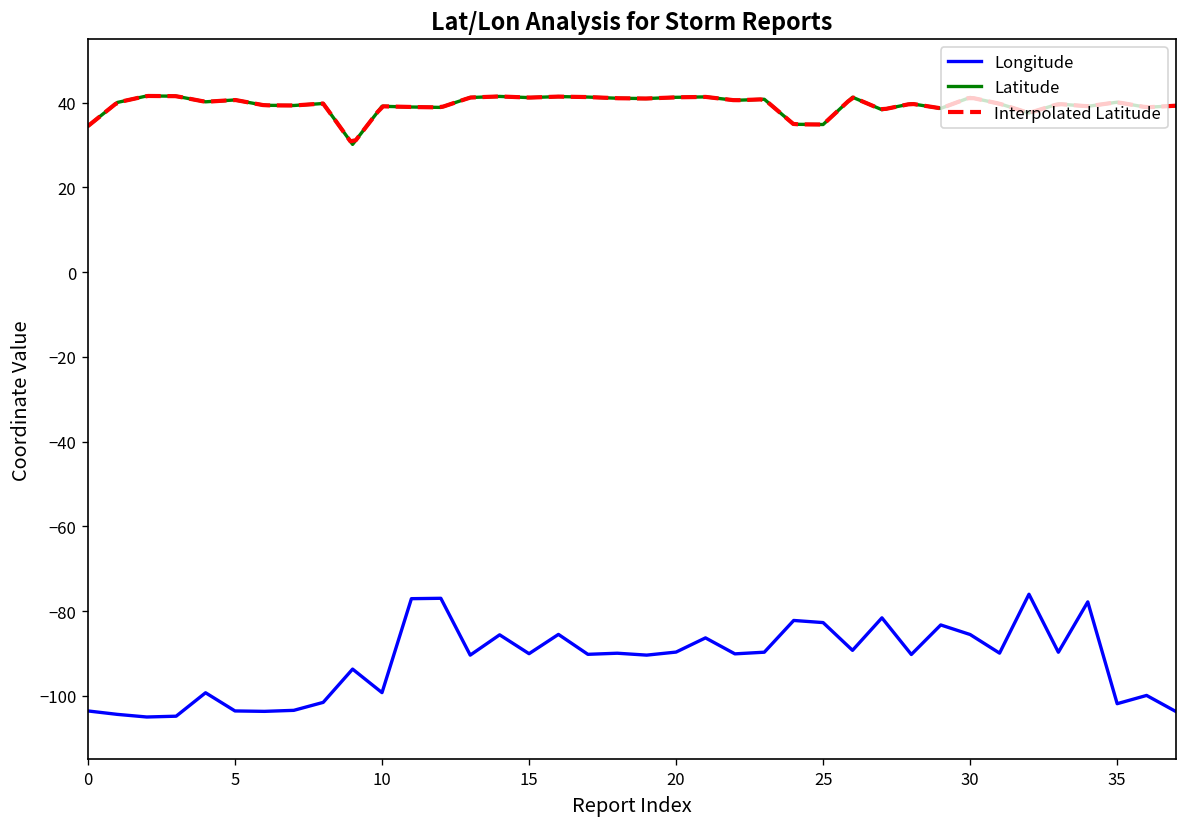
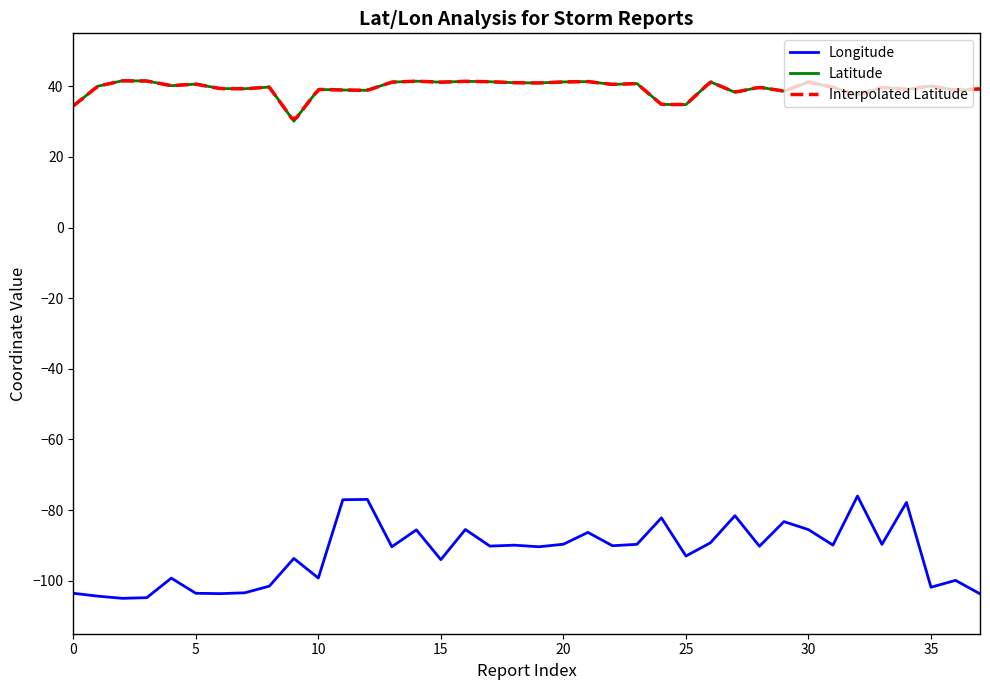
  {
    "Longitude": {
      "0": -104,
      "5": -104,
      "10": -99,
-     "15": -90,
+     "15": -94,
      "20": -90,
-     "25": -83,
+     "25": -93,
      "30": -86,
      "35": -102
    }
  }
